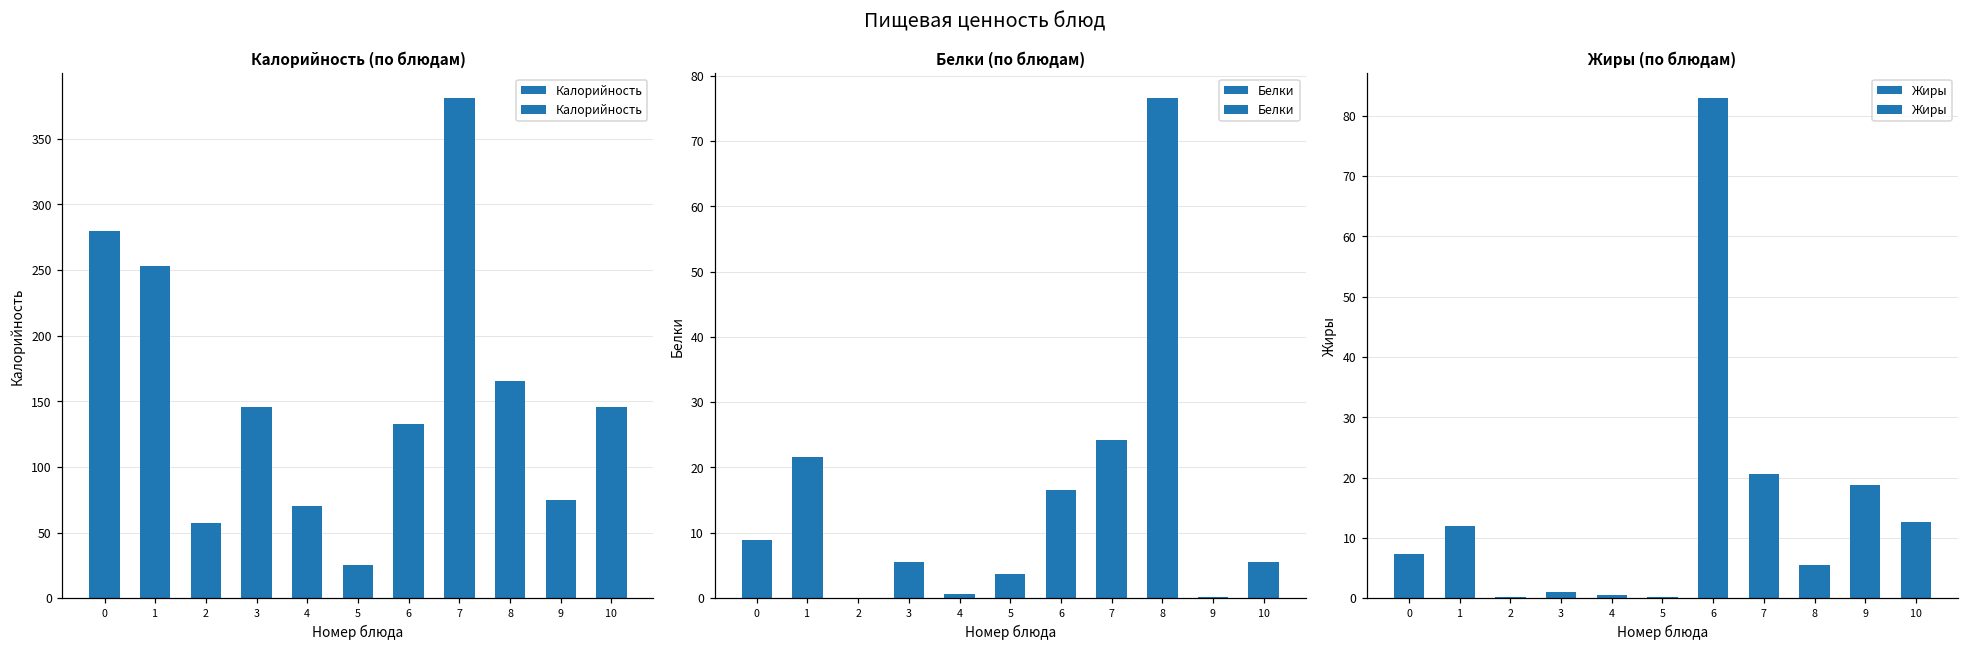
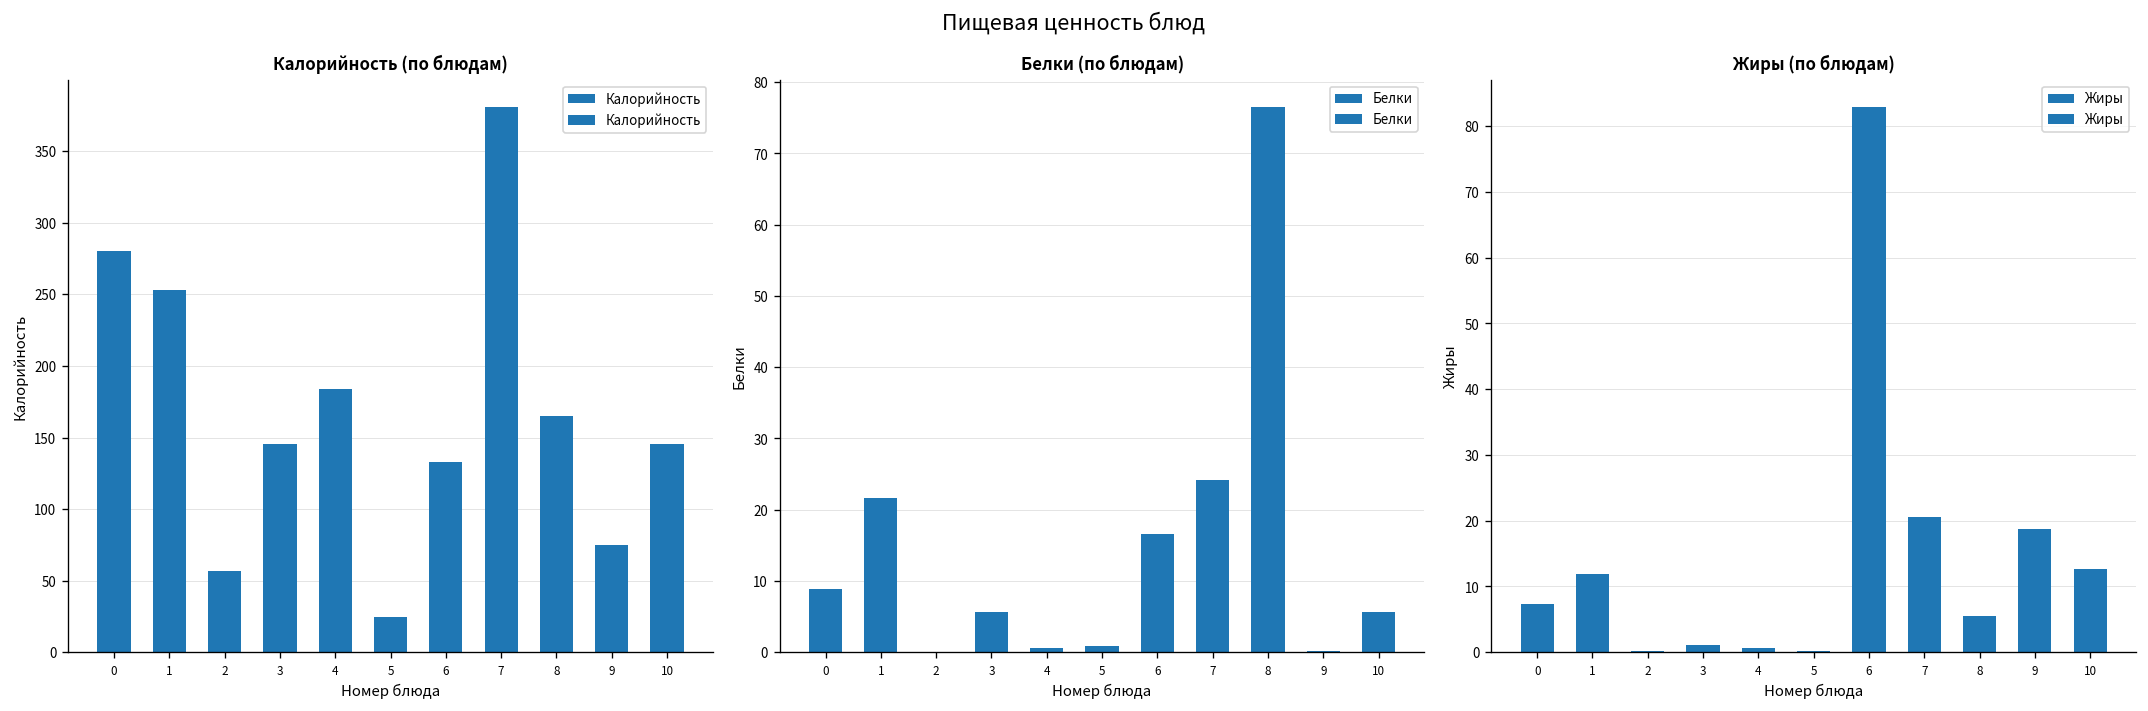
  {
    "Калорийность (по блюдам)": {
      "0": 280,
      "1": 253,
      "2": 57,
      "3": 146,
-     "4": 71,
+     "4": 184,
      "5": 25,
      "6": 133,
      "7": 381,
      "8": 165,
      "9": 75,
      "10": 146
    },
    "Белки (по блюдам)": {
      "0": 9,
      "1": 22,
      "2": 0,
      "3": 6,
      "4": 1,
-     "5": 4,
+     "5": 1,
      "6": 17,
      "7": 24,
      "8": 77,
      "10": 6
    },
    "Жиры (по блюдам)": {
      "0": 7,
      "1": 12,
      "3": 1,
      "4": 1,
      "6": 83,
      "7": 21,
      "8": 6,
      "9": 19,
      "10": 13
    }
  }
